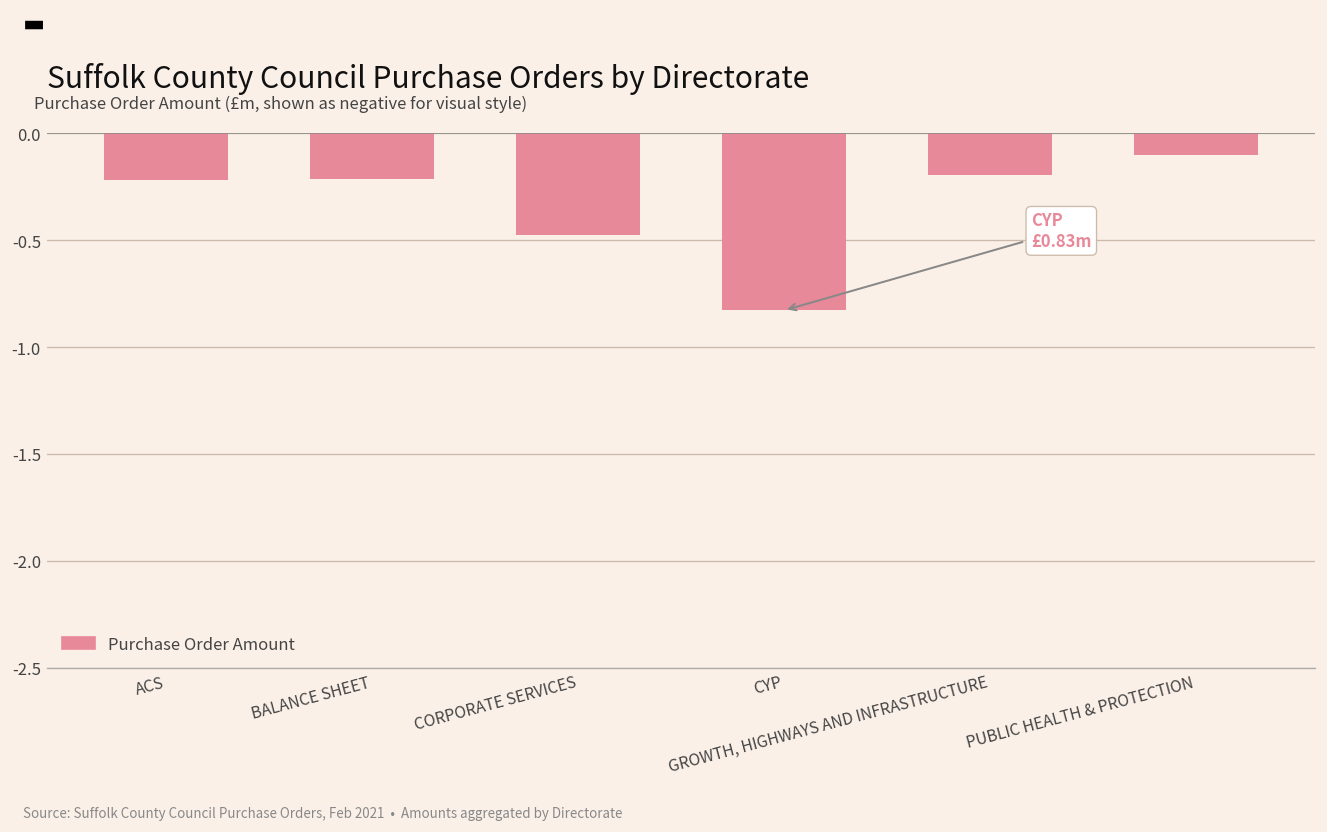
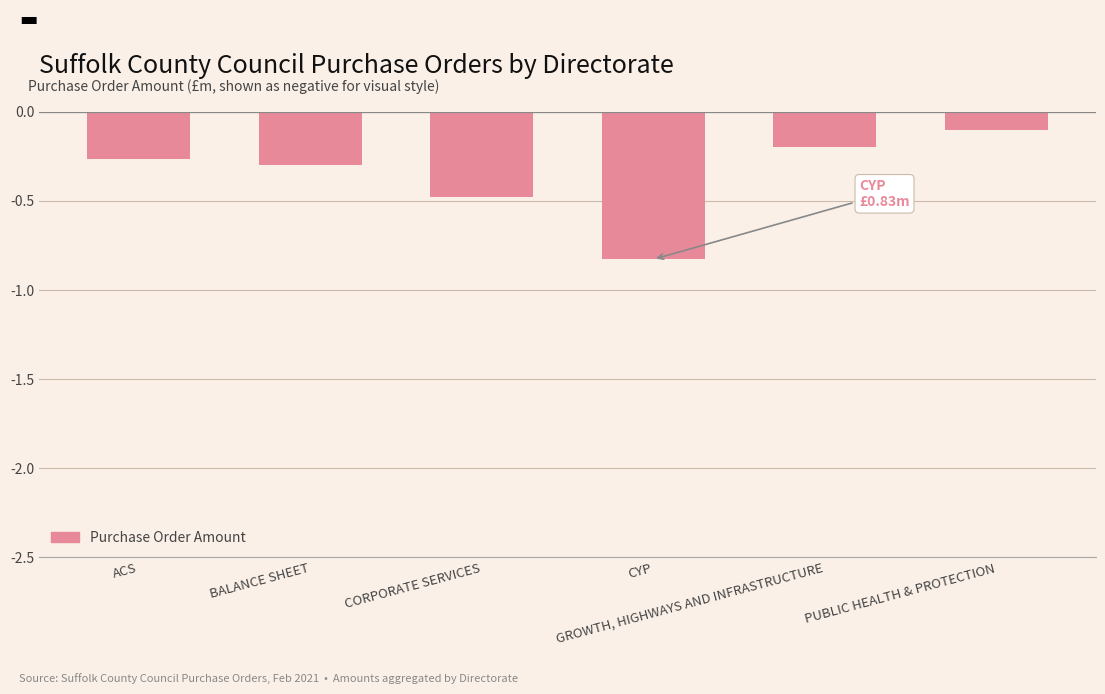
  {
-   "ACS": -0.22,
-   "BALANCE SHEET": -0.21,
+   "ACS": -0.27,
+   "BALANCE SHEET": -0.30,
    "CORPORATE SERVICES": -0.48,
    "GROWTH, HIGHWAYS AND INFRASTRUCTURE": -0.19,
    "PUBLIC HEALTH & PROTECTION": -0.10
  }
